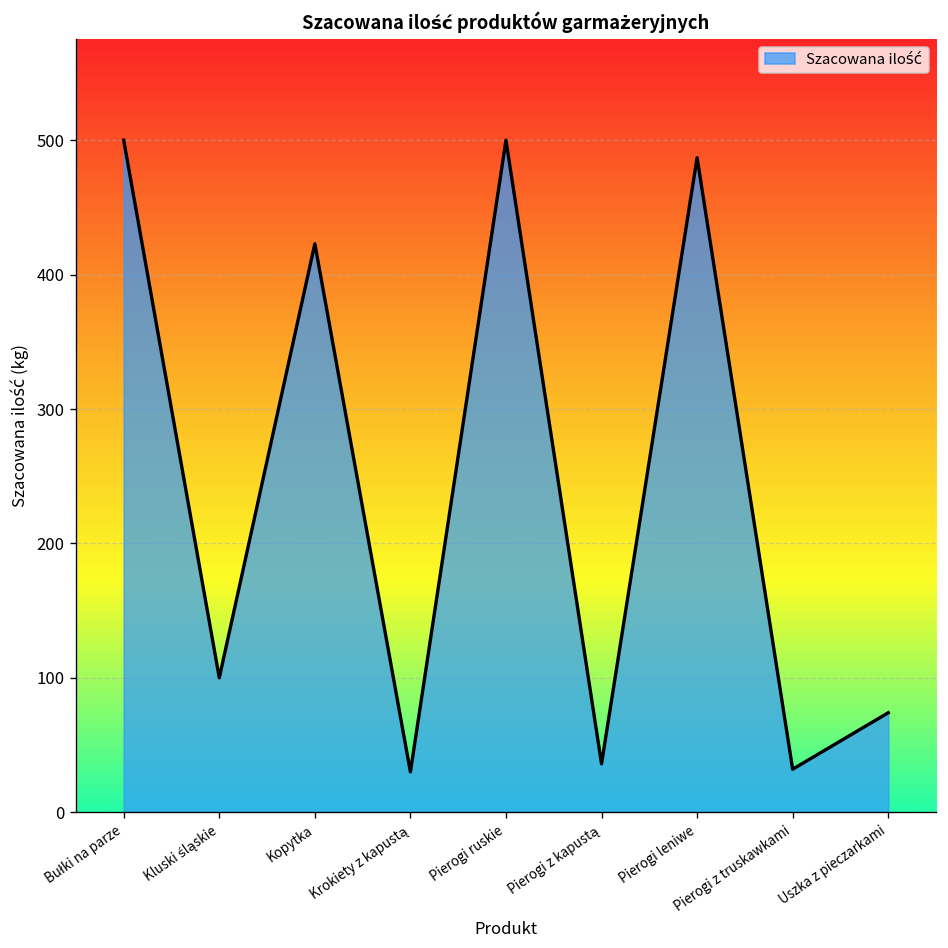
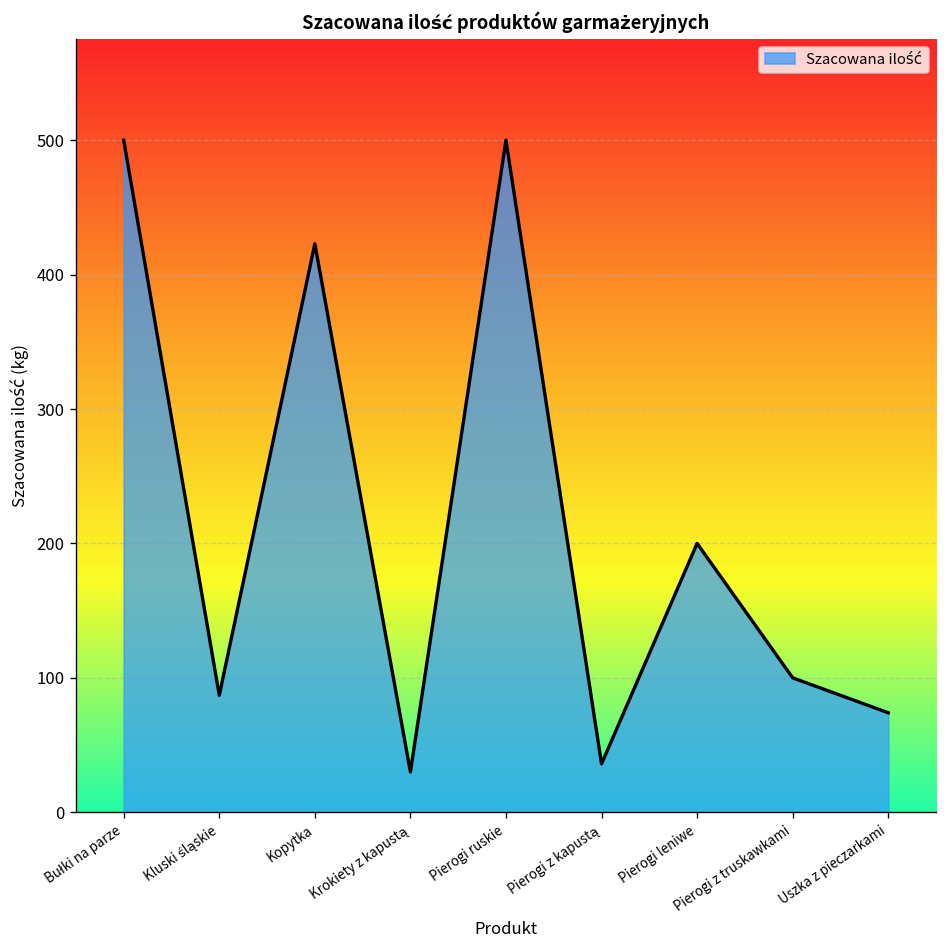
  {
    "Bułki na parze": 500,
-   "Kluski śląskie": 100,
+   "Kluski śląskie": 87,
    "Kopytka": 423,
    "Krokiety z kapustą": 30,
    "Pierogi ruskie": 500,
    "Pierogi z kapustą": 36,
-   "Pierogi leniwe": 487,
-   "Pierogi z truskawkami": 32,
+   "Pierogi leniwe": 200,
+   "Pierogi z truskawkami": 100,
    "Uszka z pieczarkami": 74
  }
